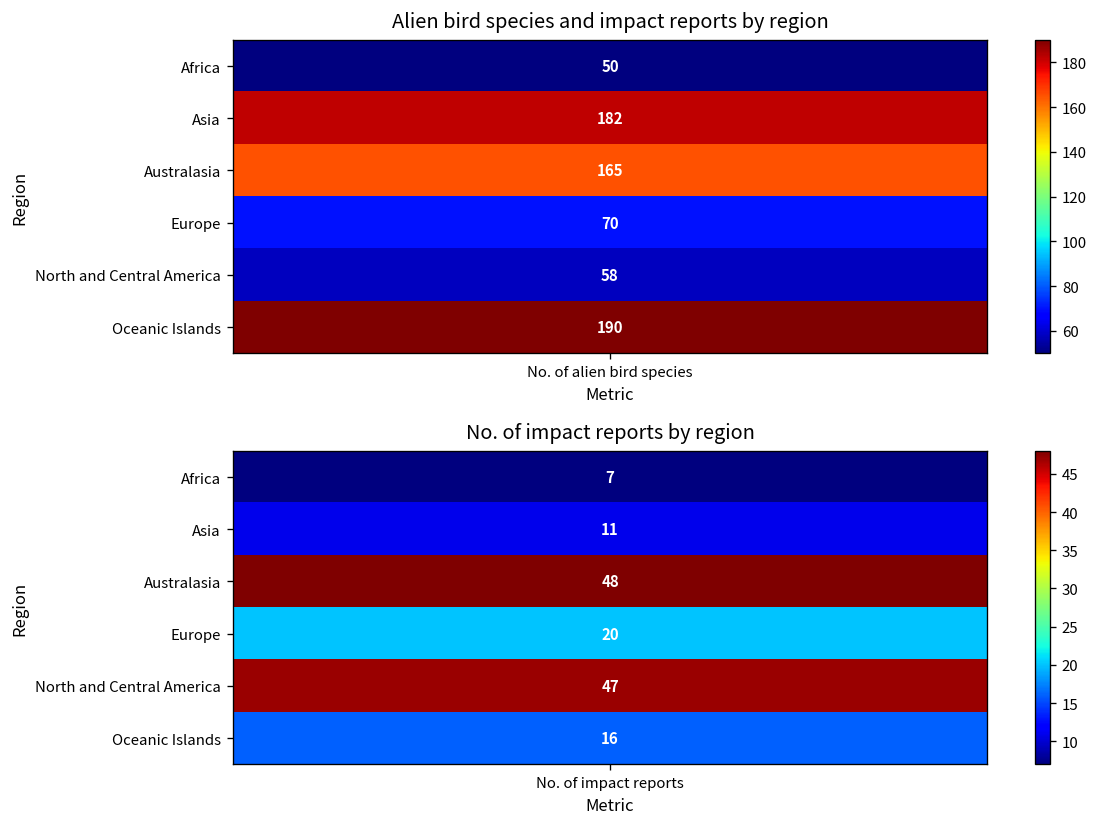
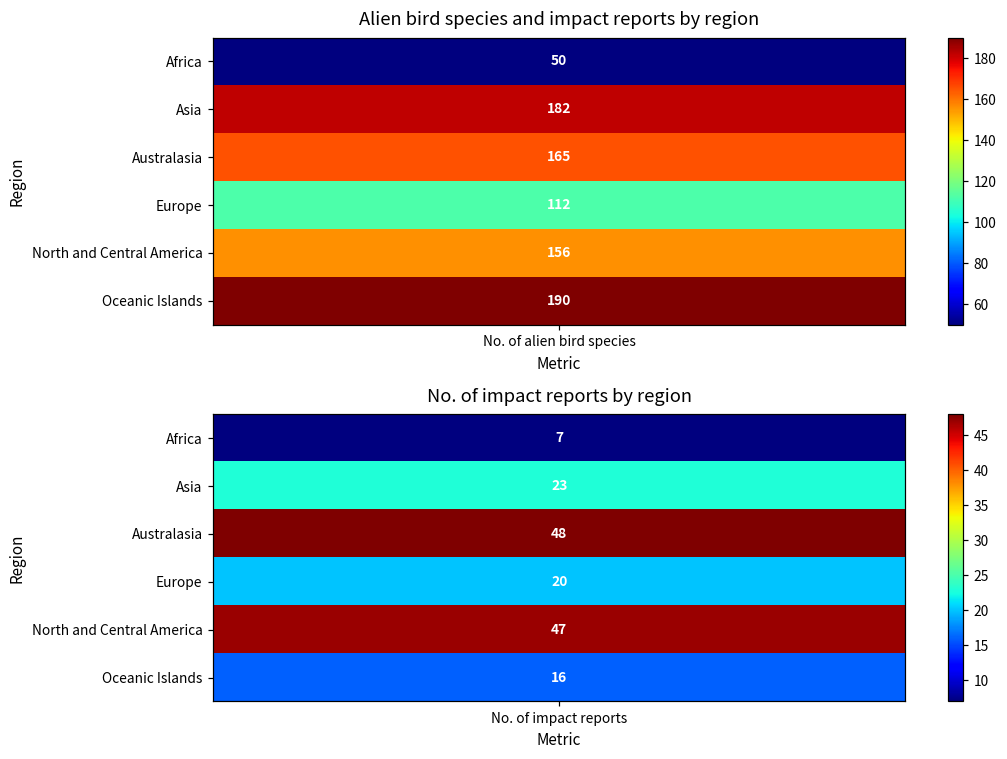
  {
    "Alien bird species and impact reports by region": {
      "Africa": {
        "No. of alien bird species": 50
      },
      "Asia": {
        "No. of alien bird species": 182
      },
      "Australasia": {
        "No. of alien bird species": 165
      },
      "Europe": {
-       "No. of alien bird species": 70
+       "No. of alien bird species": 112
      },
      "North and Central America": {
-       "No. of alien bird species": 58
+       "No. of alien bird species": 156
      },
      "Oceanic Islands": {
        "No. of alien bird species": 190
      }
    },
    "No. of impact reports by region": {
      "Africa": {
        "No. of impact reports": 7
      },
      "Asia": {
-       "No. of impact reports": 11
+       "No. of impact reports": 23
      },
      "Australasia": {
        "No. of impact reports": 48
      },
      "Europe": {
        "No. of impact reports": 20
      },
      "North and Central America": {
        "No. of impact reports": 47
      },
      "Oceanic Islands": {
        "No. of impact reports": 16
      }
    }
  }
